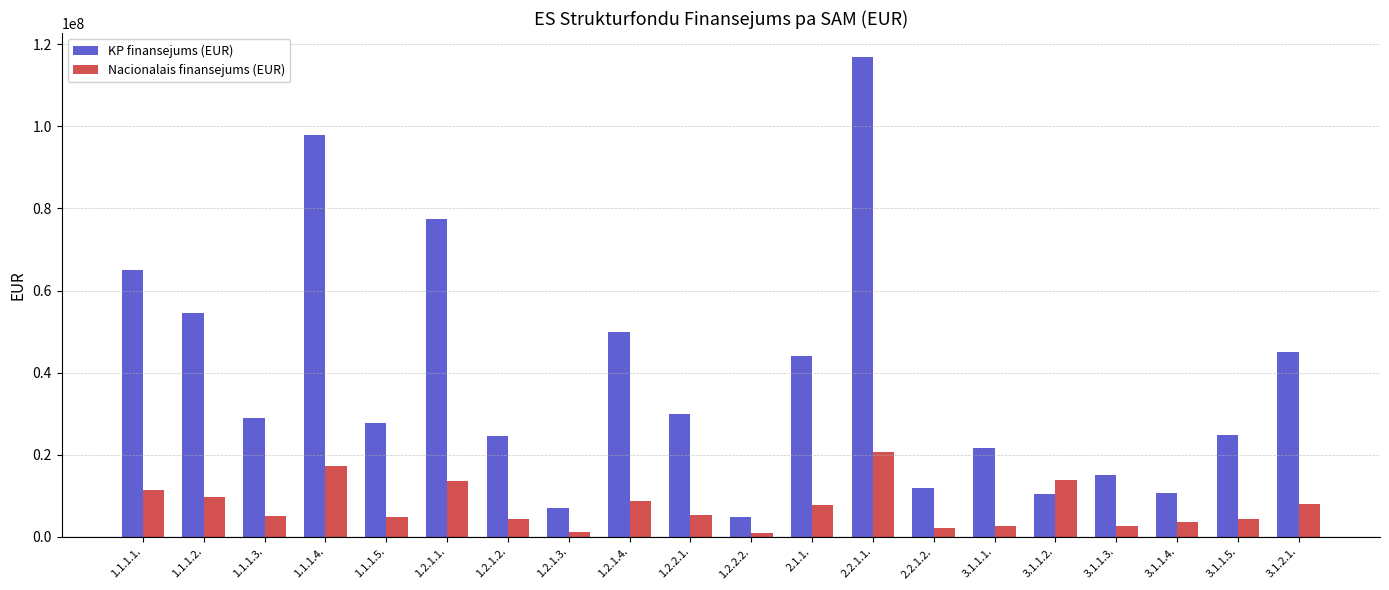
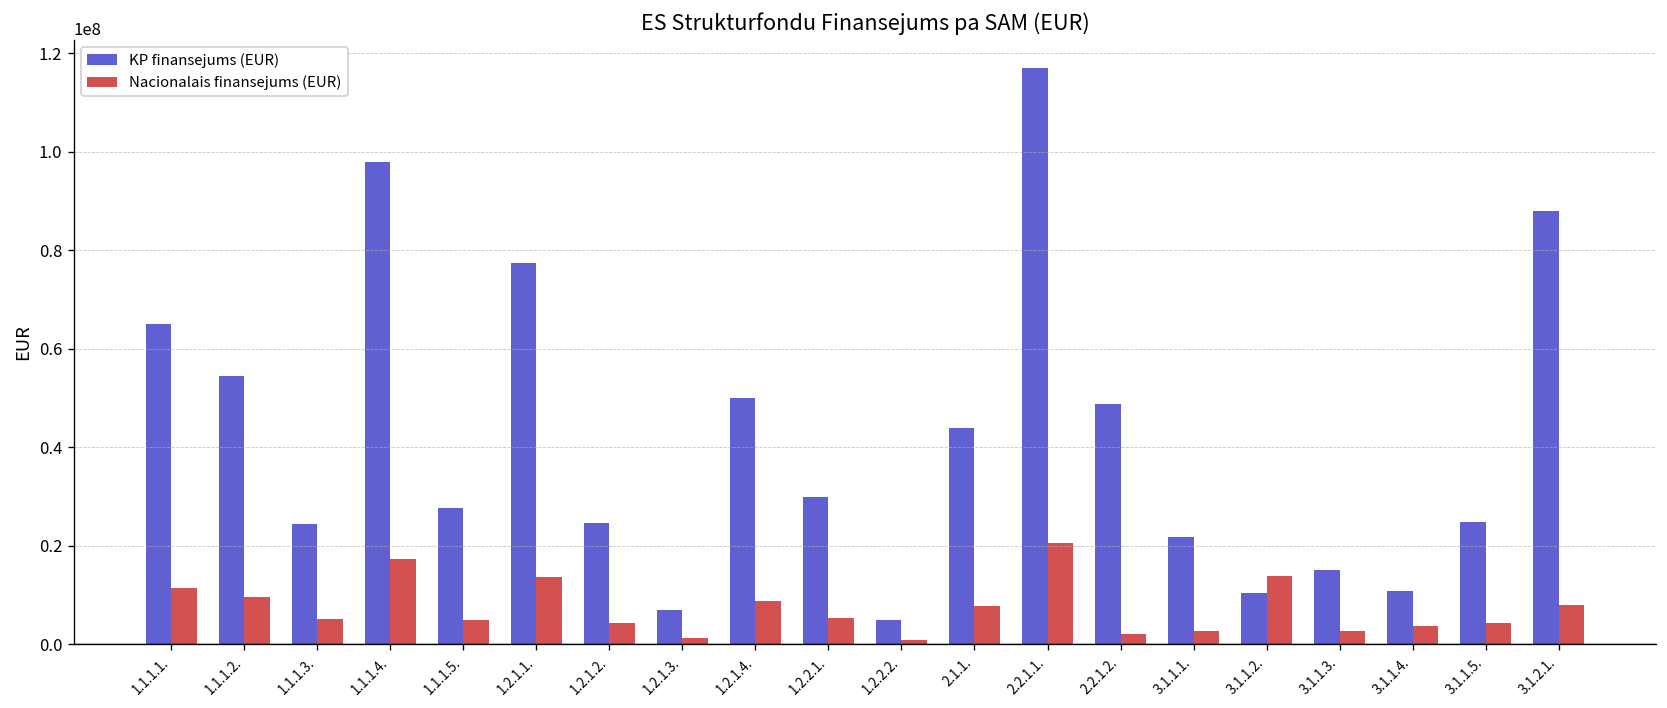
  {
    "KP finansejums (EUR)": {
      "1.1.1.1.": 65000000,
      "1.1.1.2.": 54000000,
-     "1.1.1.3.": 29000000,
+     "1.1.1.3.": 24000000,
      "1.1.1.4.": 98000000,
      "1.1.1.5.": 28000000,
      "1.2.1.1.": 77000000,
      "1.2.1.2.": 25000000,
      "1.2.1.3.": 7000000,
      "1.2.1.4.": 50000000,
      "1.2.2.1.": 30000000,
      "1.2.2.2.": 5000000,
      "2.1.1.": 44000000,
      "2.2.1.1.": 117000000,
-     "2.2.1.2.": 12000000,
+     "2.2.1.2.": 49000000,
      "3.1.1.1.": 22000000,
      "3.1.1.2.": 10000000,
      "3.1.1.3.": 15000000,
      "3.1.1.4.": 11000000,
      "3.1.1.5.": 25000000,
-     "3.1.2.1.": 45000000
+     "3.1.2.1.": 88000000
    },
    "Nacionalais finansejums (EUR)": {
      "1.1.1.1.": 11000000,
      "1.1.1.2.": 10000000,
      "1.1.1.3.": 5000000,
      "1.1.1.4.": 17000000,
      "1.1.1.5.": 5000000,
      "1.2.1.1.": 14000000,
      "1.2.1.2.": 4000000,
      "1.2.1.3.": 1000000,
      "1.2.1.4.": 9000000,
      "1.2.2.1.": 5000000,
      "1.2.2.2.": 1000000,
      "2.1.1.": 8000000,
      "2.2.1.1.": 21000000,
      "2.2.1.2.": 2000000,
      "3.1.1.1.": 3000000,
      "3.1.1.2.": 14000000,
      "3.1.1.3.": 3000000,
      "3.1.1.4.": 4000000,
      "3.1.1.5.": 4000000,
      "3.1.2.1.": 8000000
    }
  }
